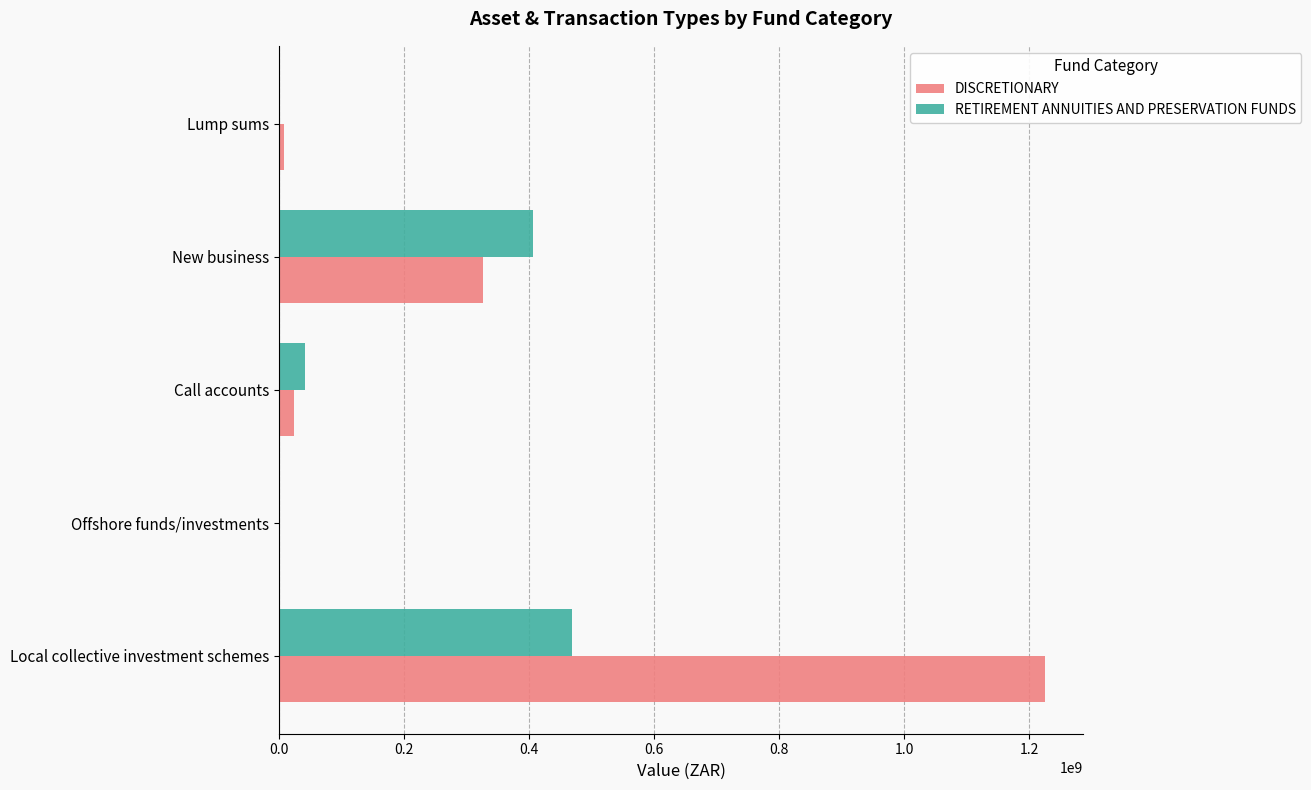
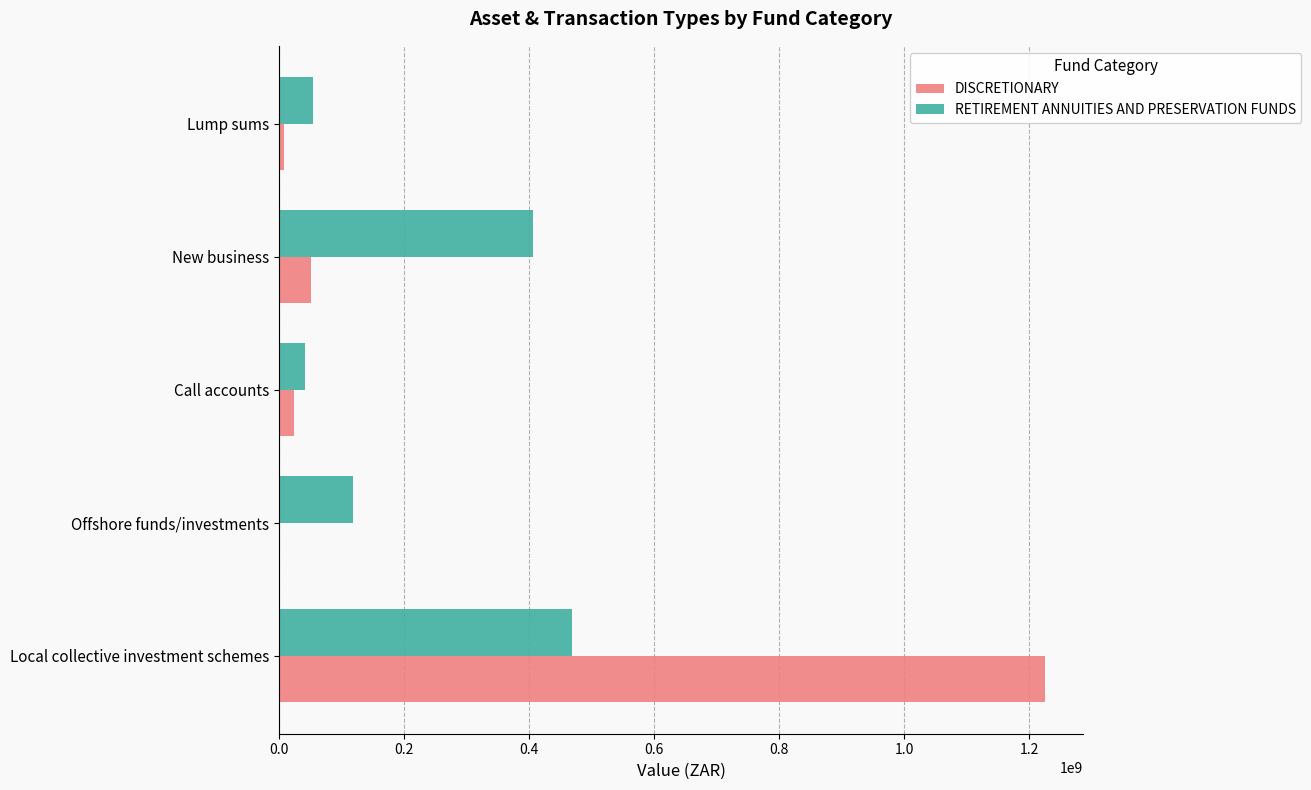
  {
    "DISCRETIONARY": {
      "Lump sums": 10000000,
-     "New business": 330000000,
+     "New business": 50000000,
      "Call accounts": 20000000,
      "Offshore funds/investments": 0,
      "Local collective investment schemes": 1230000000
    },
    "RETIREMENT ANNUITIES AND PRESERVATION FUNDS": {
-     "Lump sums": 0,
+     "Lump sums": 50000000,
      "New business": 410000000,
      "Call accounts": 40000000,
-     "Offshore funds/investments": 0,
+     "Offshore funds/investments": 120000000,
      "Local collective investment schemes": 470000000
    }
  }
